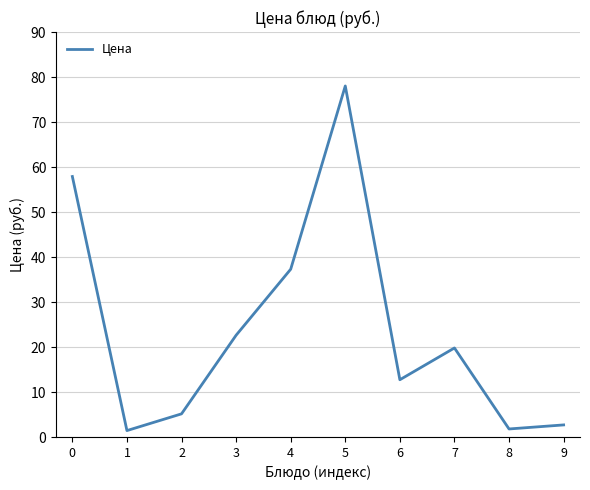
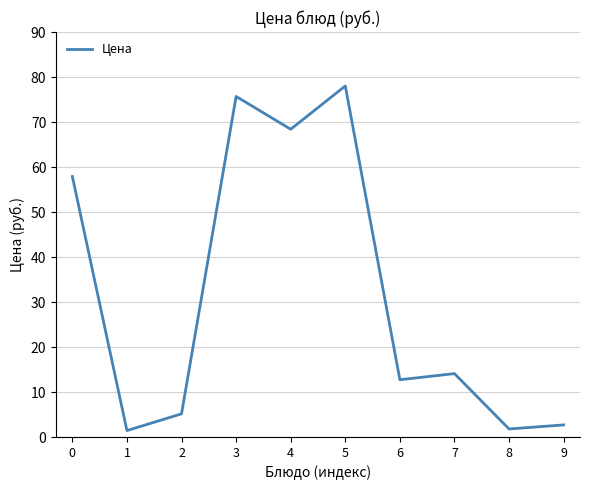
  {
    "0": 58,
    "1": 1,
    "2": 5,
-   "3": 23,
-   "4": 37,
+   "3": 76,
+   "4": 68,
    "5": 78,
    "6": 13,
-   "7": 20,
+   "7": 14,
    "8": 2,
    "9": 3
  }
